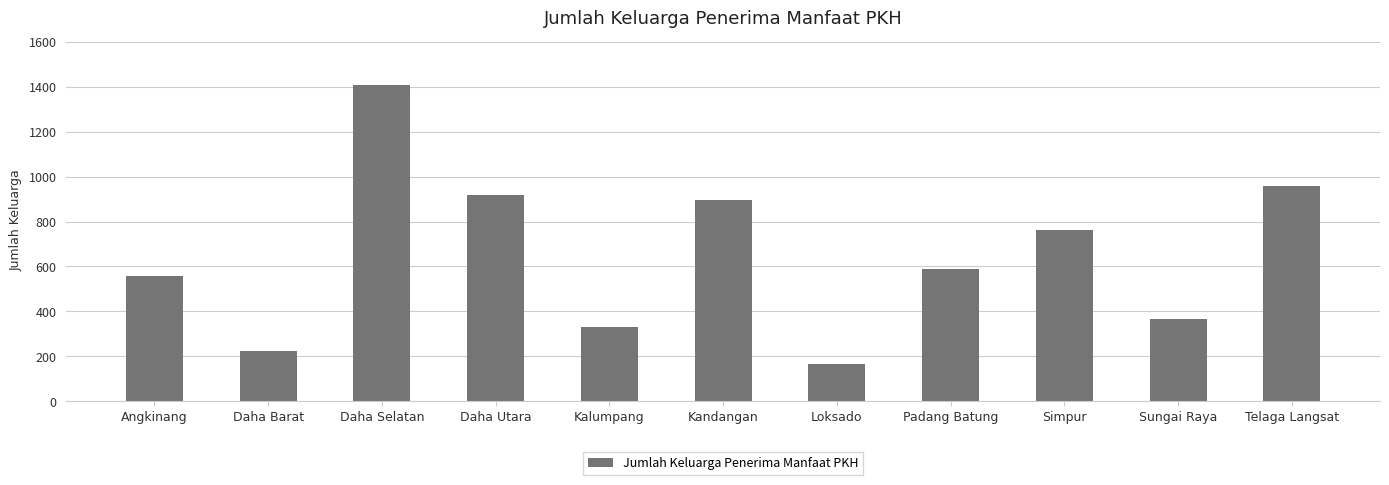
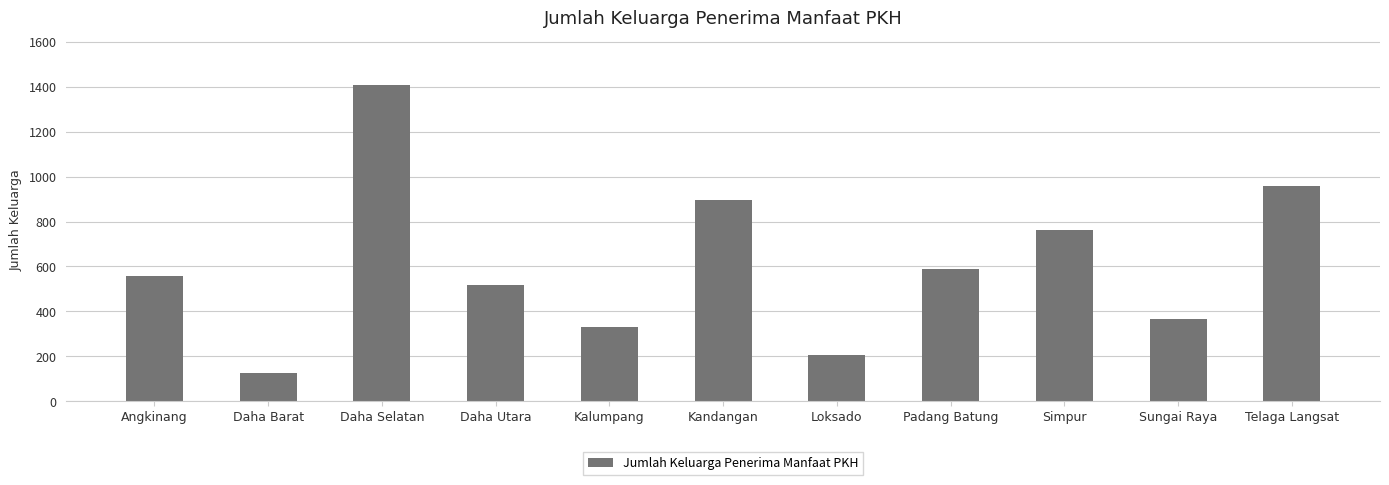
  {
    "Angkinang": 560,
-   "Daha Barat": 220,
+   "Daha Barat": 130,
    "Daha Selatan": 1410,
-   "Daha Utara": 920,
+   "Daha Utara": 520,
    "Kalumpang": 330,
    "Kandangan": 900,
-   "Loksado": 170,
+   "Loksado": 210,
    "Padang Batung": 590,
    "Simpur": 760,
    "Sungai Raya": 370,
    "Telaga Langsat": 960
  }
